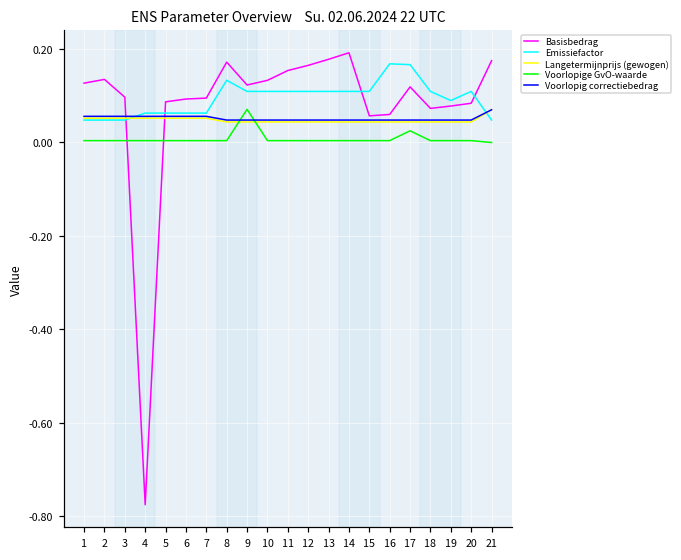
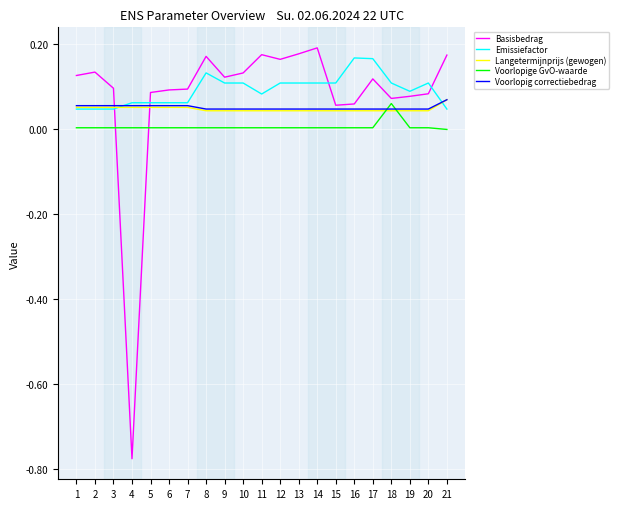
  {
    "Basisbedrag": {
      "1": 0.13,
      "2": 0.14,
      "3": 0.10,
      "4": -0.78,
      "5": 0.09,
      "6": 0.09,
      "7": 0.10,
      "8": 0.17,
      "9": 0.12,
      "10": 0.13,
-     "11": 0.15,
+     "11": 0.18,
      "12": 0.17,
      "13": 0.18,
      "14": 0.19,
      "15": 0.06,
      "16": 0.06,
      "17": 0.12,
      "18": 0.07,
      "19": 0.08,
      "20": 0.08,
      "21": 0.18
    },
    "Emissiefactor": {
      "4": 0.06,
      "5": 0.06,
      "6": 0.06,
      "7": 0.06,
      "8": 0.13,
      "9": 0.11,
      "10": 0.11,
-     "11": 0.11,
+     "11": 0.08,
      "12": 0.11,
      "13": 0.11,
      "14": 0.11,
      "15": 0.11,
      "16": 0.17,
      "17": 0.17,
      "18": 0.11,
      "19": 0.09,
      "20": 0.11,
      "21": 0.05
    },
    "Voorlopige GvO-waarde": {
      "1": 0.00,
      "2": 0.00,
      "3": 0.00,
      "4": 0.00,
      "5": 0.00,
      "6": 0.00,
      "7": 0.00,
      "8": 0.00,
-     "9": 0.07,
+     "9": 0.00,
      "10": 0.00,
      "11": 0.00,
      "12": 0.00,
      "13": 0.00,
      "14": 0.00,
      "15": 0.00,
      "16": 0.00,
-     "17": 0.03,
-     "18": 0.00,
+     "17": 0.00,
+     "18": 0.06,
      "19": 0.00,
      "20": 0.00,
      "21": 0.00
    }
  }
